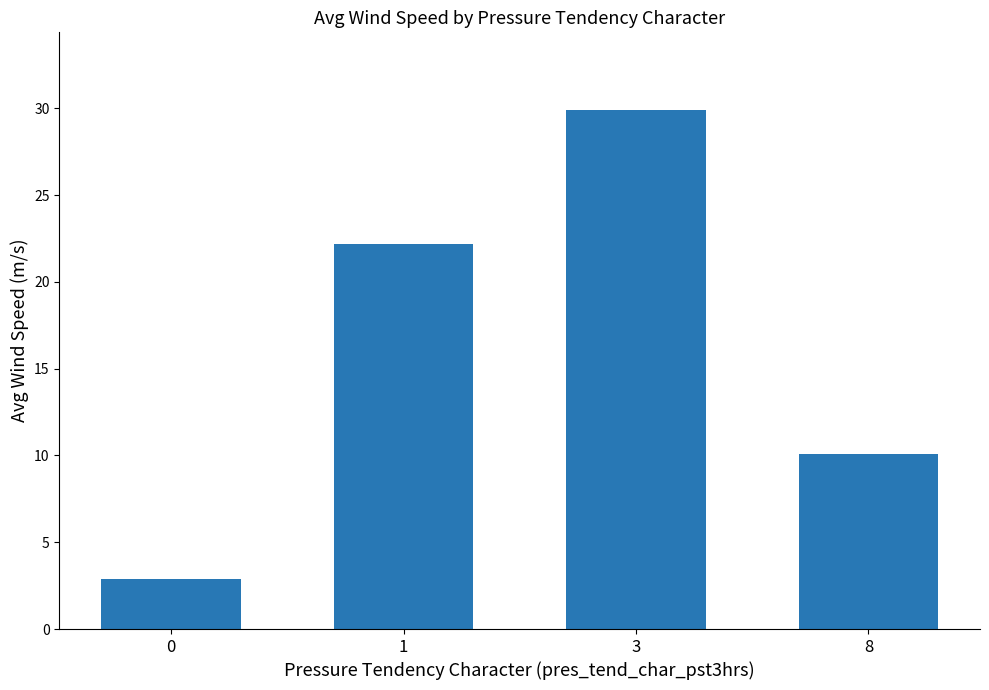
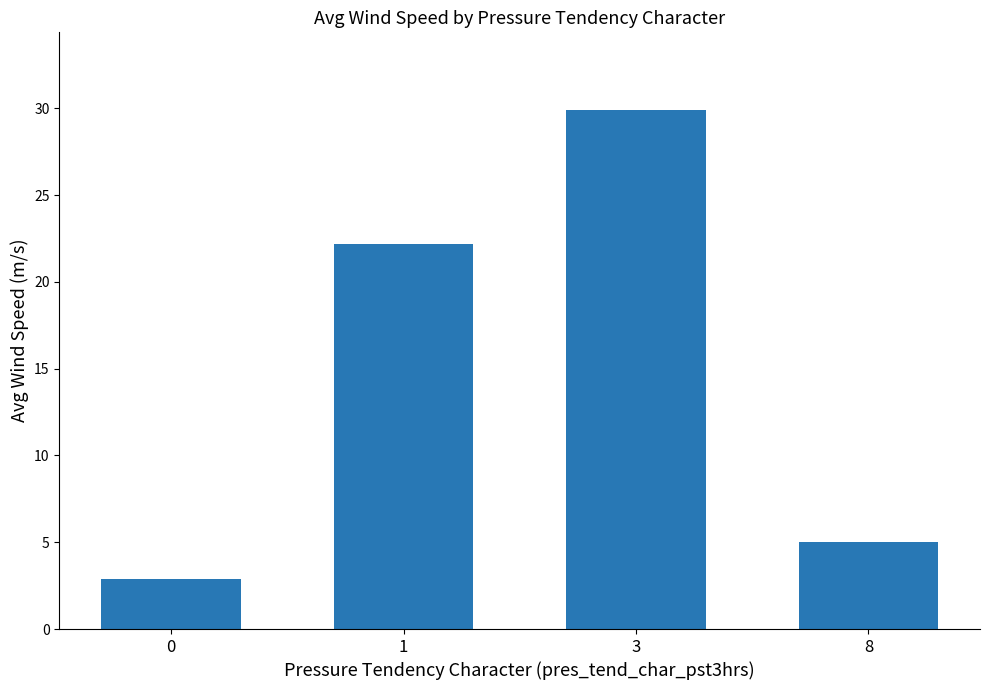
  {
    "0": 2.9,
    "1": 22.2,
    "3": 29.9,
-   "8": 10.1
+   "8": 5.0
  }
